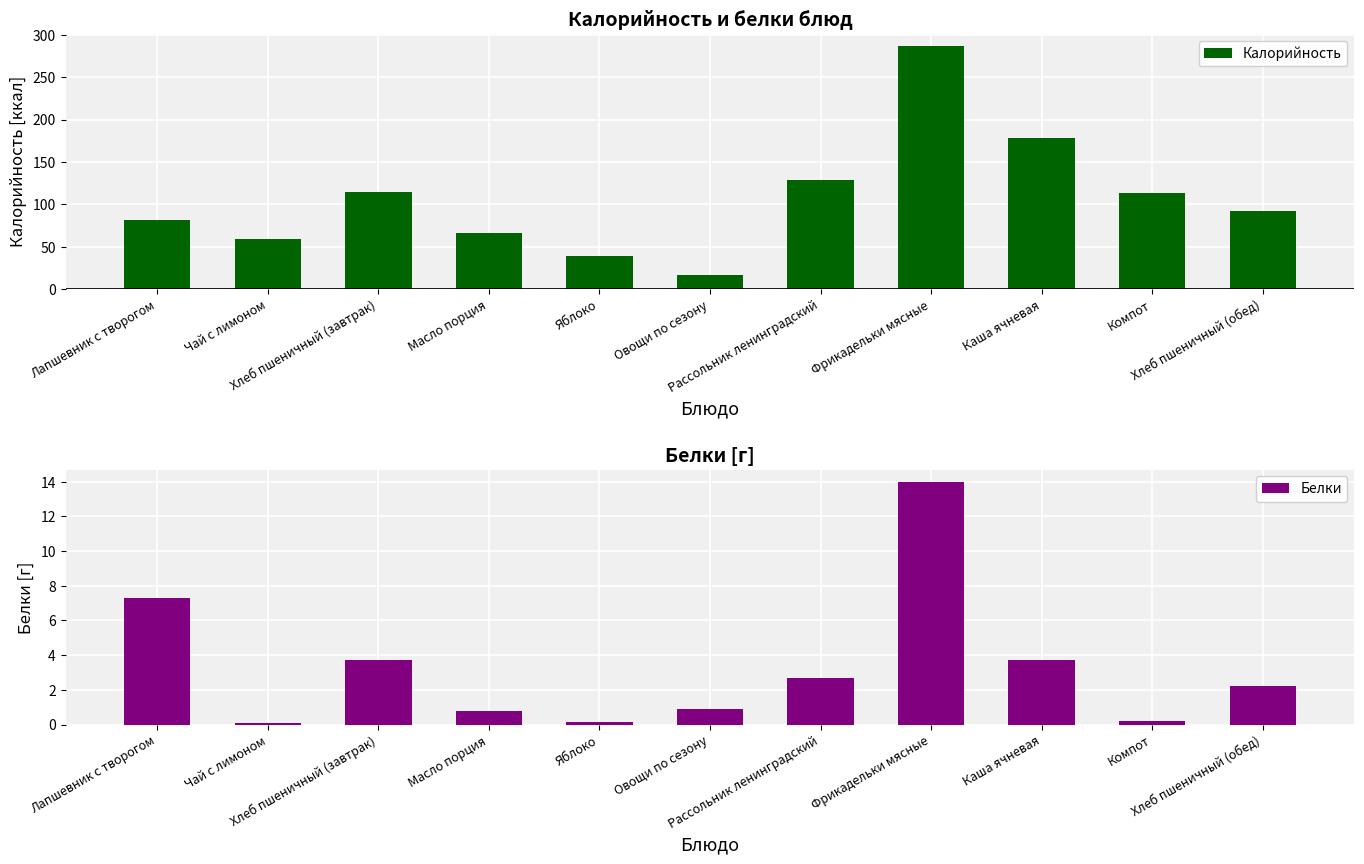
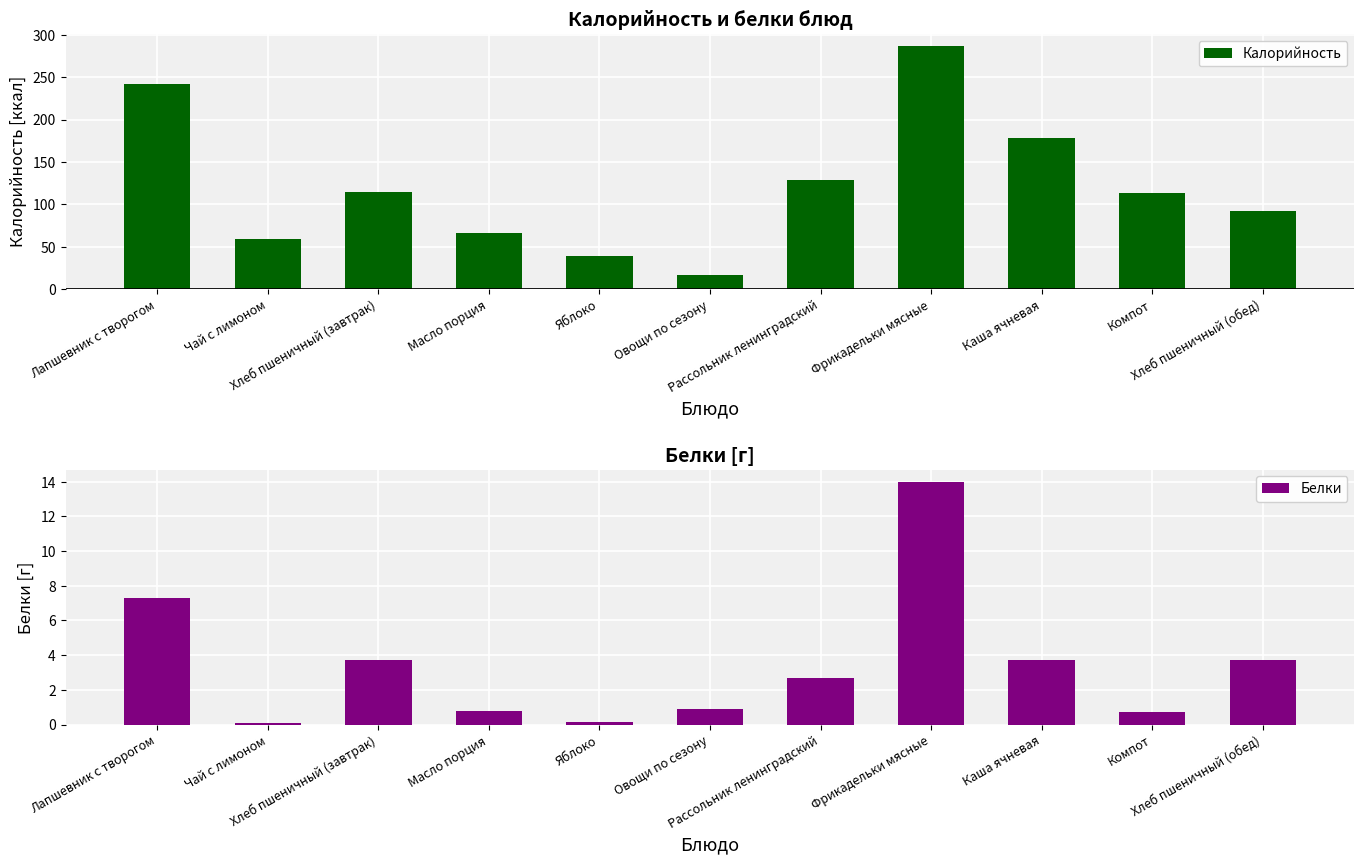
  {
    "Калорийность и белки блюд": {
-     "Лапшевник с творогом": 80,
+     "Лапшевник с творогом": 240,
      "Чай с лимоном": 60,
      "Хлеб пшеничный (завтрак)": 110,
      "Масло порция": 70,
      "Яблоко": 40,
      "Овощи по сезону": 20,
      "Рассольник ленинградский": 130,
      "Фрикадельки мясные": 290,
      "Каша ячневая": 180,
      "Компот": 110,
      "Хлеб пшеничный (обед)": 90
    },
    "Белки [г]": {
      "Лапшевник с творогом": 7.3,
      "Хлеб пшеничный (завтрак)": 3.7,
      "Масло порция": 0.8,
      "Овощи по сезону": 0.9,
      "Рассольник ленинградский": 2.7,
      "Фрикадельки мясные": 14.0,
      "Каша ячневая": 3.7,
-     "Компот": 0.2,
-     "Хлеб пшеничный (обед)": 2.2
+     "Компот": 0.7,
+     "Хлеб пшеничный (обед)": 3.7
    }
  }
